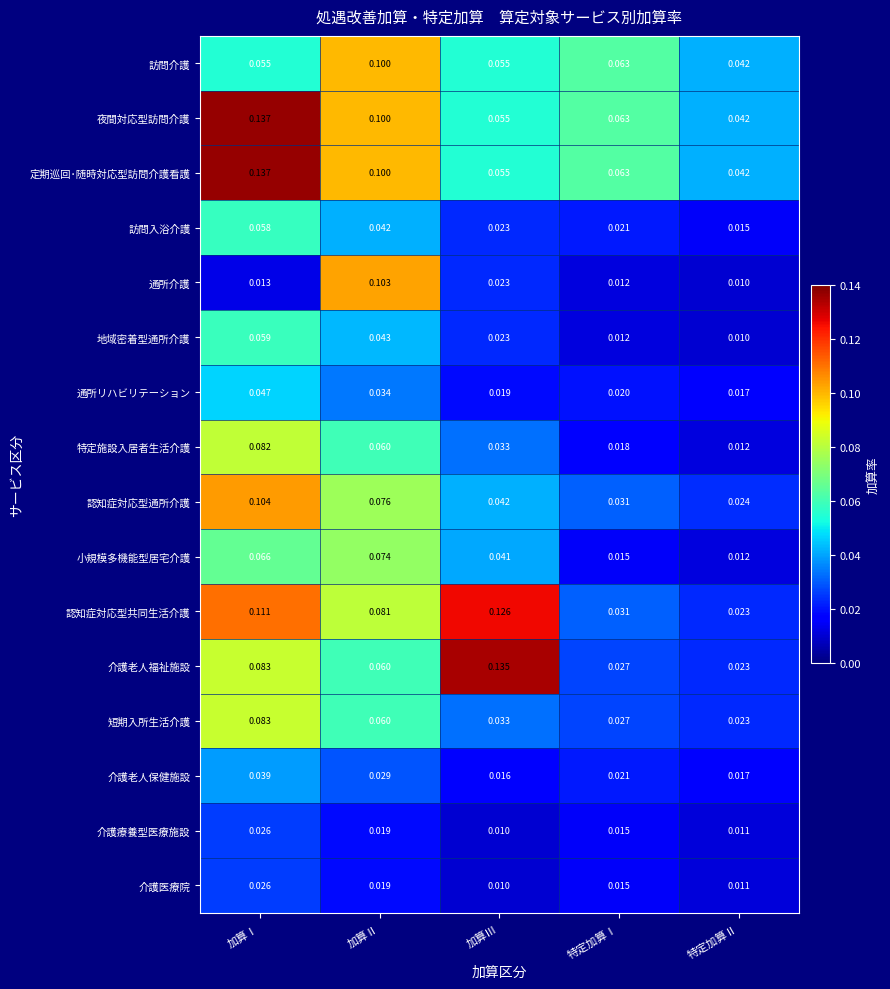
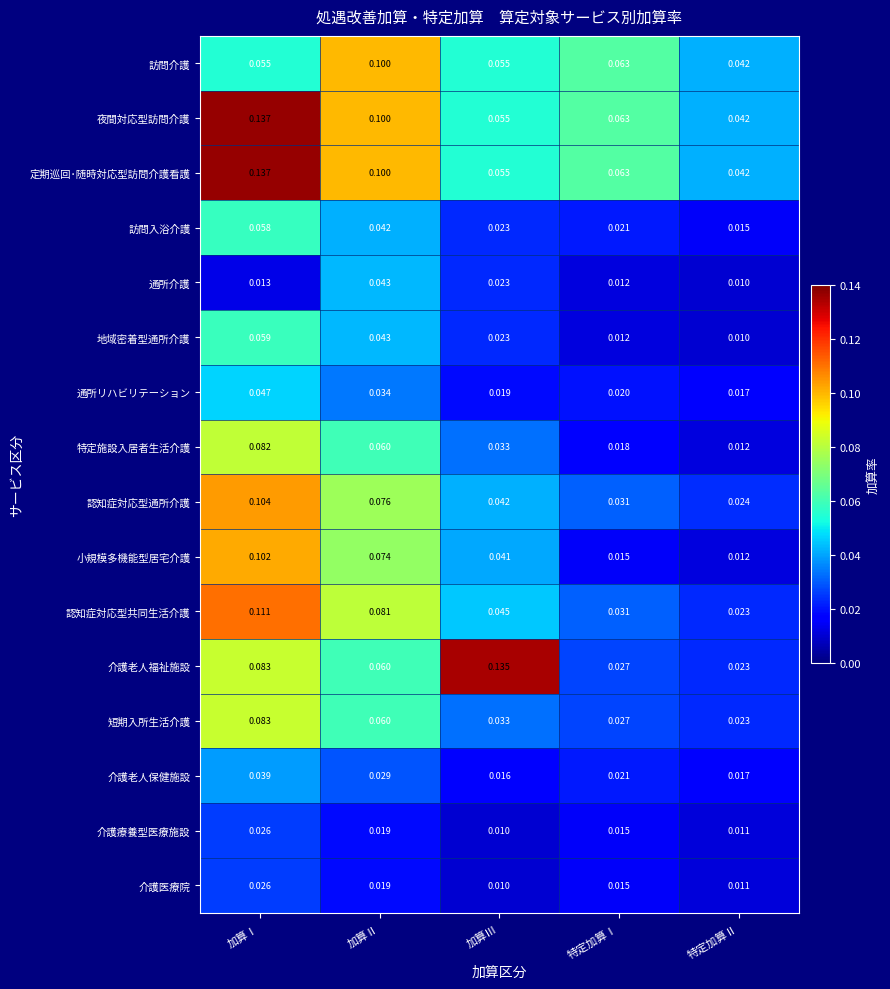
  {
    "訪問介護": {
      "加算Ⅰ": 0.055,
      "加算Ⅱ": 0.100,
      "加算Ⅲ": 0.055,
      "特定加算Ⅰ": 0.063,
      "特定加算Ⅱ": 0.042
    },
    "夜間対応型訪問介護": {
      "加算Ⅰ": 0.137,
      "加算Ⅱ": 0.100,
      "加算Ⅲ": 0.055,
      "特定加算Ⅰ": 0.063,
      "特定加算Ⅱ": 0.042
    },
    "定期巡回･随時対応型訪問介護看護": {
      "加算Ⅰ": 0.137,
      "加算Ⅱ": 0.100,
      "加算Ⅲ": 0.055,
      "特定加算Ⅰ": 0.063,
      "特定加算Ⅱ": 0.042
    },
    "訪問入浴介護": {
      "加算Ⅰ": 0.058,
      "加算Ⅱ": 0.042,
      "加算Ⅲ": 0.023,
      "特定加算Ⅰ": 0.021,
      "特定加算Ⅱ": 0.015
    },
    "通所介護": {
      "加算Ⅰ": 0.013,
-     "加算Ⅱ": 0.103,
+     "加算Ⅱ": 0.043,
      "加算Ⅲ": 0.023,
      "特定加算Ⅰ": 0.012,
      "特定加算Ⅱ": 0.010
    },
    "地域密着型通所介護": {
      "加算Ⅰ": 0.059,
      "加算Ⅱ": 0.043,
      "加算Ⅲ": 0.023,
      "特定加算Ⅰ": 0.012,
      "特定加算Ⅱ": 0.010
    },
    "通所リハビリテーション": {
      "加算Ⅰ": 0.047,
      "加算Ⅱ": 0.034,
      "加算Ⅲ": 0.019,
      "特定加算Ⅰ": 0.020,
      "特定加算Ⅱ": 0.017
    },
    "特定施設入居者生活介護": {
      "加算Ⅰ": 0.082,
      "加算Ⅱ": 0.060,
      "加算Ⅲ": 0.033,
      "特定加算Ⅰ": 0.018,
      "特定加算Ⅱ": 0.012
    },
    "認知症対応型通所介護": {
      "加算Ⅰ": 0.104,
      "加算Ⅱ": 0.076,
      "加算Ⅲ": 0.042,
      "特定加算Ⅰ": 0.031,
      "特定加算Ⅱ": 0.024
    },
    "小規模多機能型居宅介護": {
-     "加算Ⅰ": 0.066,
+     "加算Ⅰ": 0.102,
      "加算Ⅱ": 0.074,
      "加算Ⅲ": 0.041,
      "特定加算Ⅰ": 0.015,
      "特定加算Ⅱ": 0.012
    },
    "認知症対応型共同生活介護": {
      "加算Ⅰ": 0.111,
      "加算Ⅱ": 0.081,
-     "加算Ⅲ": 0.126,
+     "加算Ⅲ": 0.045,
      "特定加算Ⅰ": 0.031,
      "特定加算Ⅱ": 0.023
    },
    "介護老人福祉施設": {
      "加算Ⅰ": 0.083,
      "加算Ⅱ": 0.060,
      "加算Ⅲ": 0.135,
      "特定加算Ⅰ": 0.027,
      "特定加算Ⅱ": 0.023
    },
    "短期入所生活介護": {
      "加算Ⅰ": 0.083,
      "加算Ⅱ": 0.060,
      "加算Ⅲ": 0.033,
      "特定加算Ⅰ": 0.027,
      "特定加算Ⅱ": 0.023
    },
    "介護老人保健施設": {
      "加算Ⅰ": 0.039,
      "加算Ⅱ": 0.029,
      "加算Ⅲ": 0.016,
      "特定加算Ⅰ": 0.021,
      "特定加算Ⅱ": 0.017
    },
    "介護療養型医療施設": {
      "加算Ⅰ": 0.026,
      "加算Ⅱ": 0.019,
      "加算Ⅲ": 0.010,
      "特定加算Ⅰ": 0.015,
      "特定加算Ⅱ": 0.011
    },
    "介護医療院": {
      "加算Ⅰ": 0.026,
      "加算Ⅱ": 0.019,
      "加算Ⅲ": 0.010,
      "特定加算Ⅰ": 0.015,
      "特定加算Ⅱ": 0.011
    }
  }
